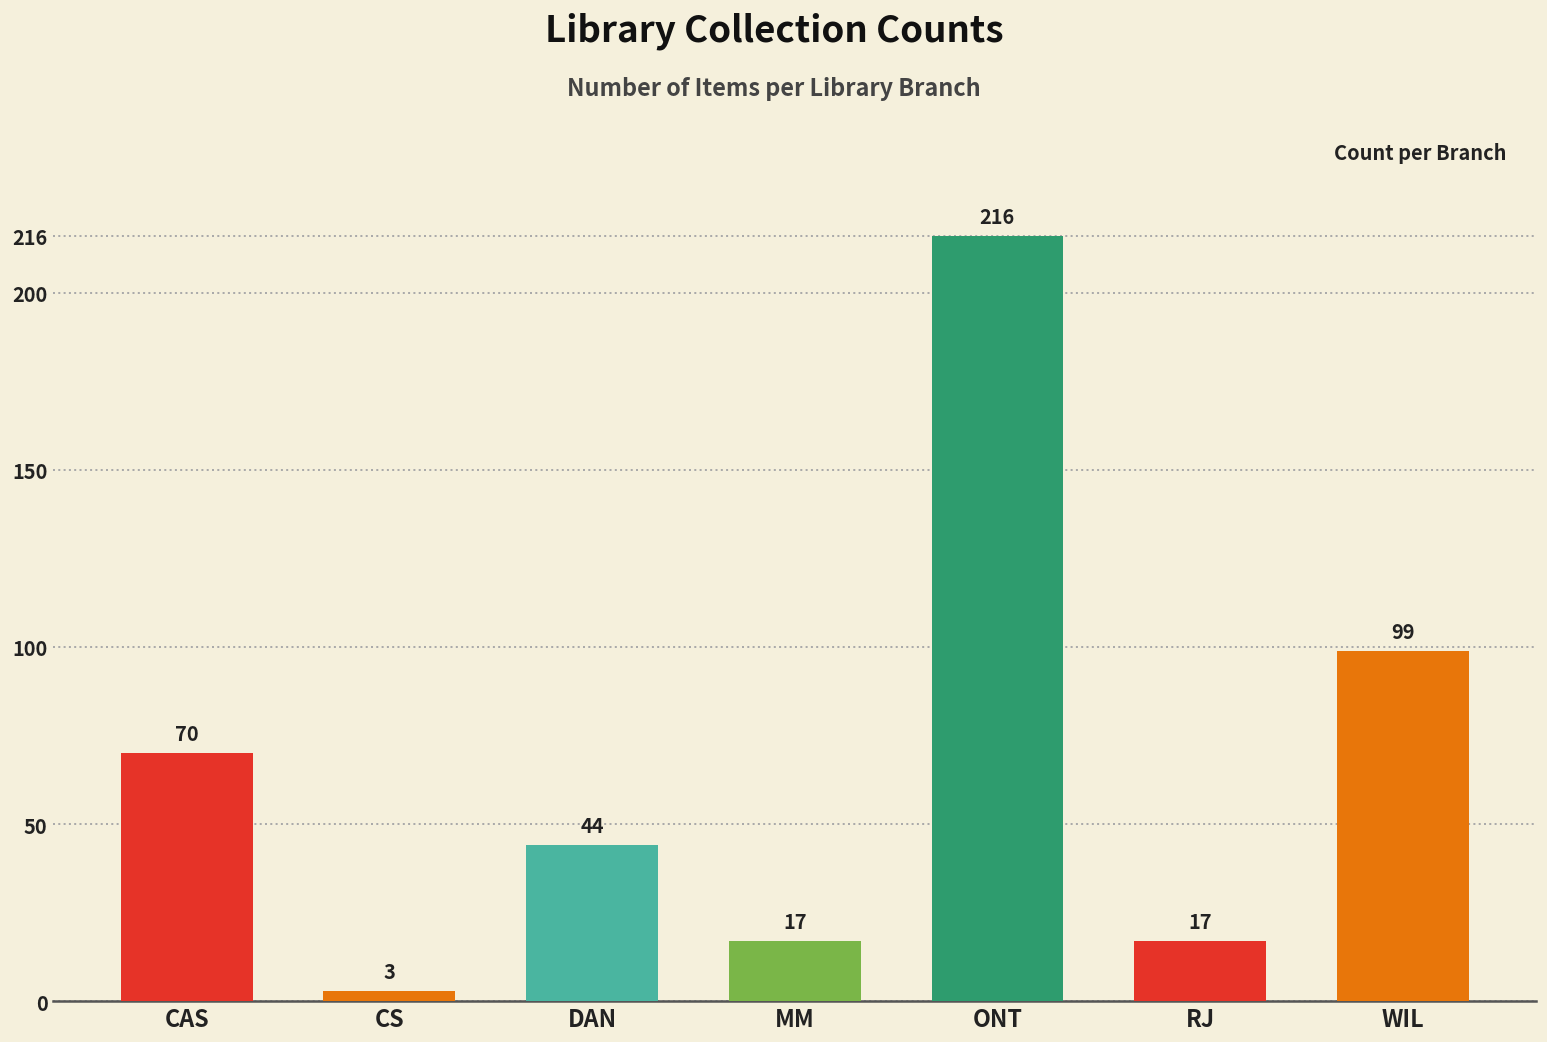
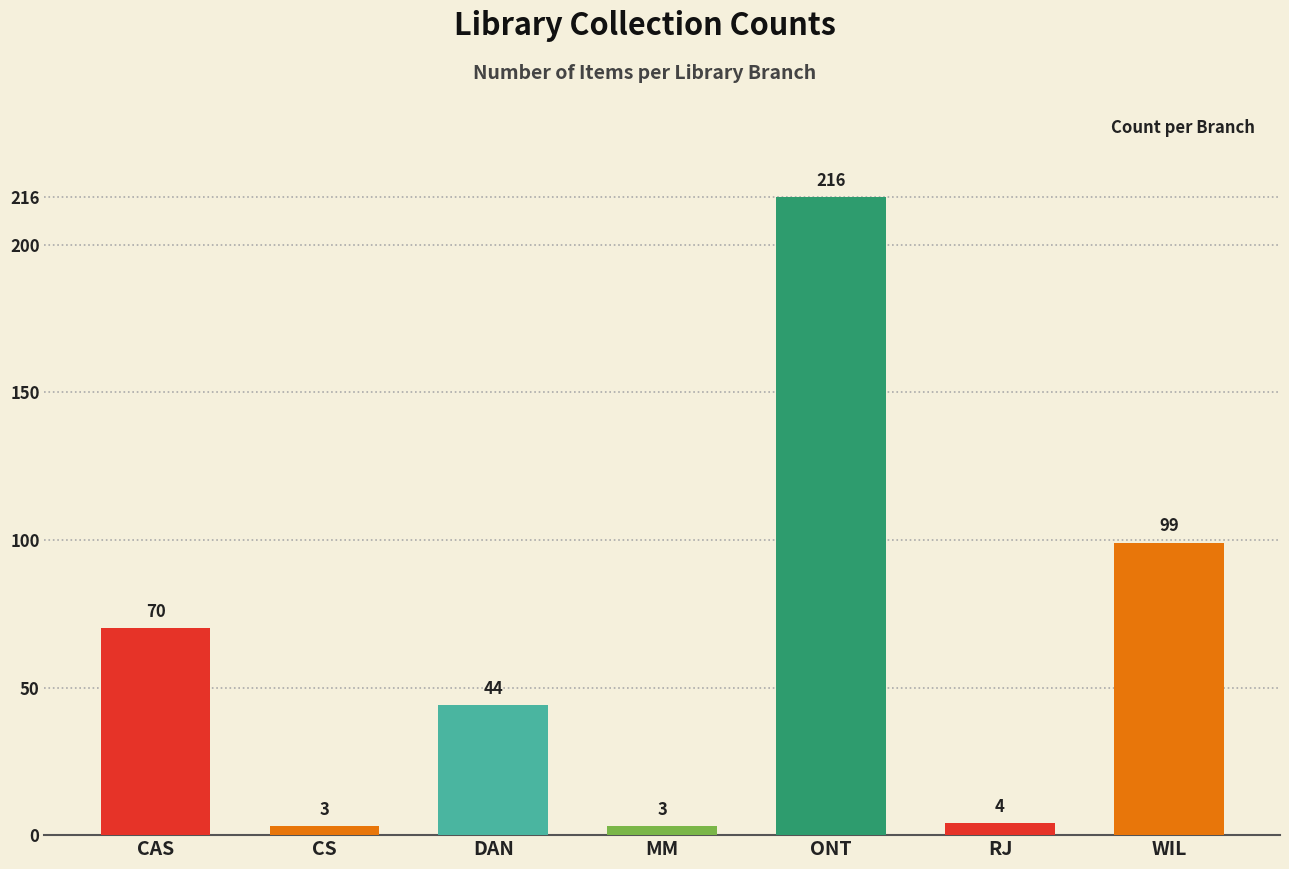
  {
    "CAS": 70,
    "CS": 3,
    "DAN": 44,
-   "MM": 17,
+   "MM": 3,
    "ONT": 216,
-   "RJ": 17,
+   "RJ": 4,
    "WIL": 99
  }
